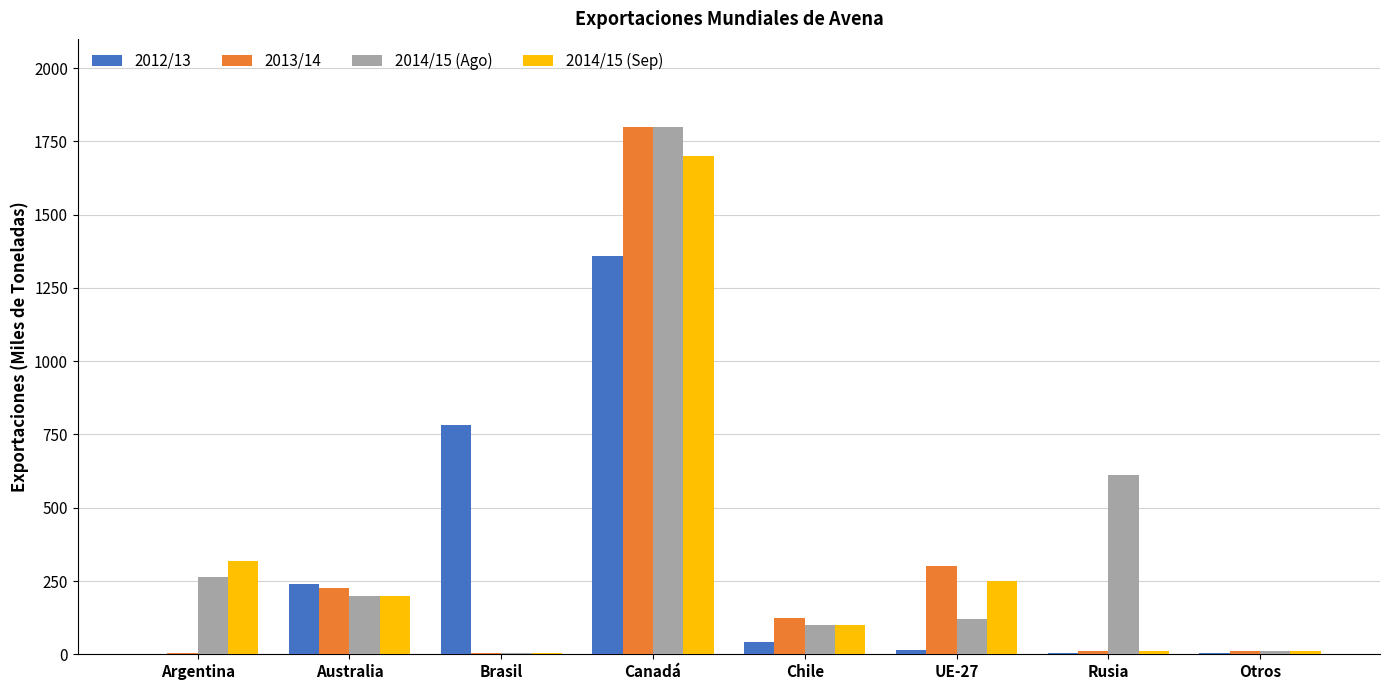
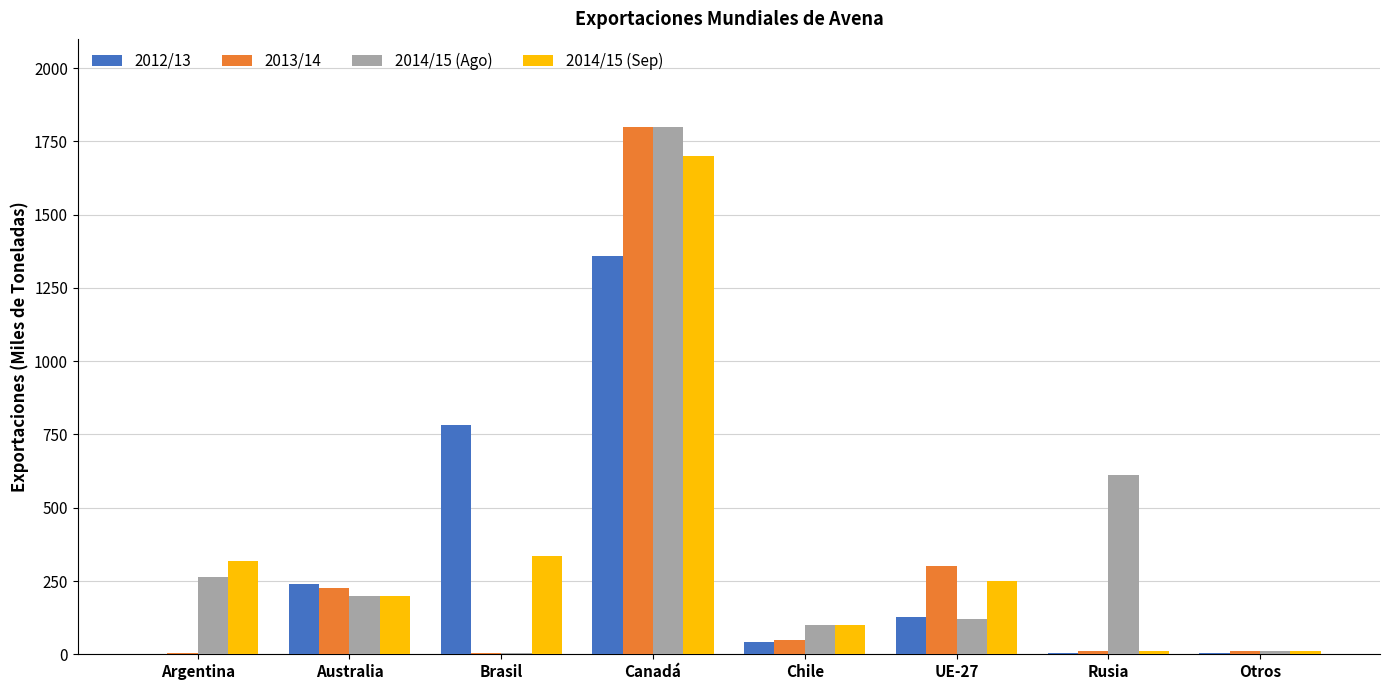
  {
    "2012/13": {
      "Australia": 240,
      "Brasil": 780,
      "Canadá": 1360,
      "Chile": 40,
-     "UE-27": 10
+     "UE-27": 130
    },
    "2013/14": {
      "Australia": 230,
      "Canadá": 1800,
-     "Chile": 120,
+     "Chile": 50,
      "UE-27": 300,
      "Rusia": 10,
      "Otros": 10
    },
    "2014/15 (Ago)": {
      "Argentina": 270,
      "Australia": 200,
      "Canadá": 1800,
      "Chile": 100,
      "UE-27": 120,
      "Rusia": 610,
      "Otros": 10
    },
    "2014/15 (Sep)": {
      "Argentina": 320,
      "Australia": 200,
-     "Brasil": 10,
+     "Brasil": 340,
      "Canadá": 1700,
      "Chile": 100,
      "UE-27": 250,
      "Rusia": 10,
      "Otros": 10
    }
  }
